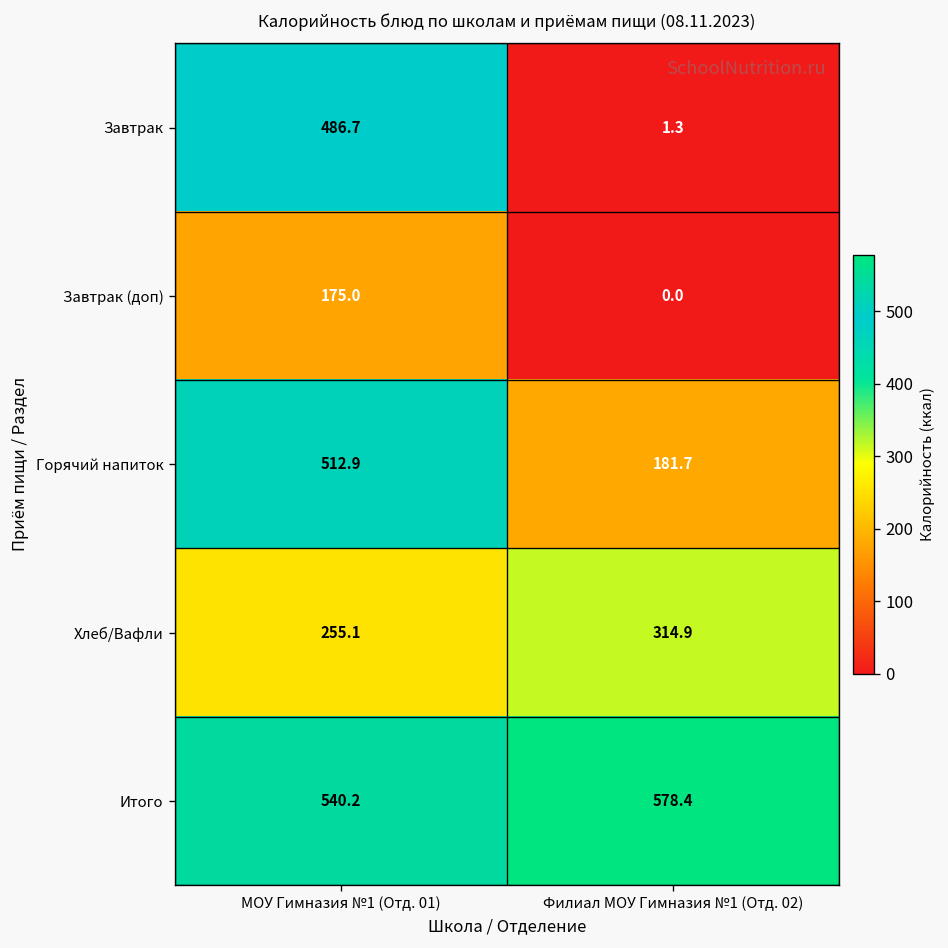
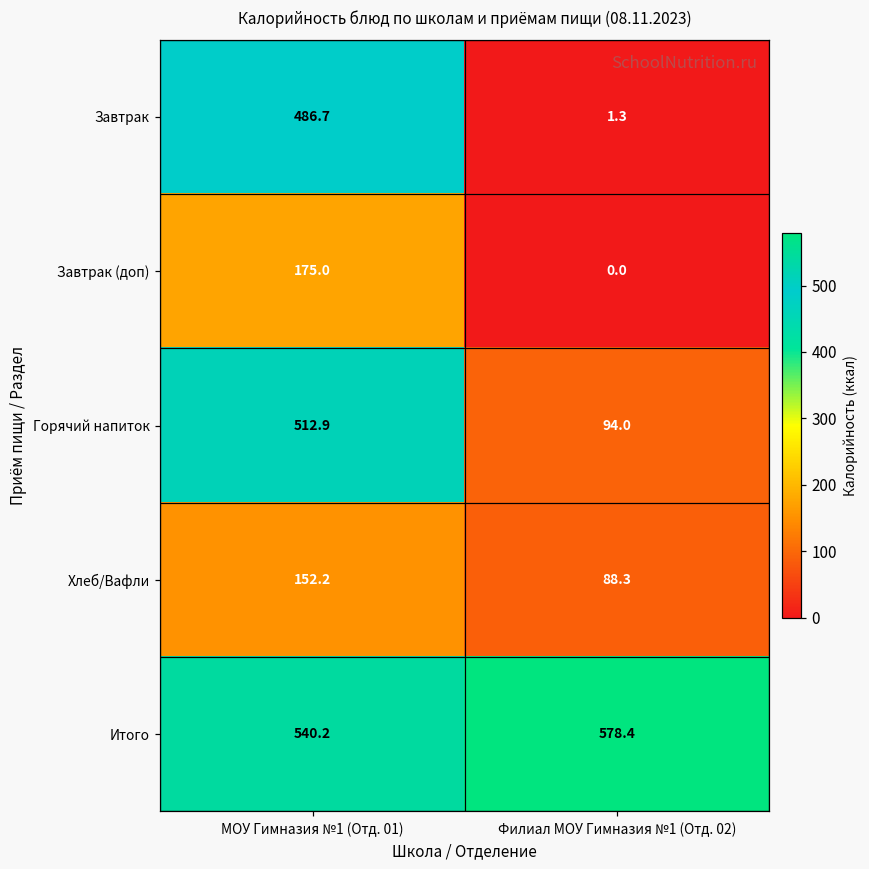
  {
    "Завтрак": {
      "МОУ Гимназия №1 (Отд. 01)": 486.7
    },
    "Завтрак (доп)": {
      "МОУ Гимназия №1 (Отд. 01)": 175.0,
      "Филиал МОУ Гимназия №1 (Отд. 02)": 0.0
    },
    "Горячий напиток": {
      "МОУ Гимназия №1 (Отд. 01)": 512.9,
-     "Филиал МОУ Гимназия №1 (Отд. 02)": 181.7
+     "Филиал МОУ Гимназия №1 (Отд. 02)": 94.0
    },
    "Хлеб/Вафли": {
-     "МОУ Гимназия №1 (Отд. 01)": 255.1,
-     "Филиал МОУ Гимназия №1 (Отд. 02)": 314.9
+     "МОУ Гимназия №1 (Отд. 01)": 152.2,
+     "Филиал МОУ Гимназия №1 (Отд. 02)": 88.3
    },
    "Итого": {
      "МОУ Гимназия №1 (Отд. 01)": 540.2,
      "Филиал МОУ Гимназия №1 (Отд. 02)": 578.4
    }
  }
